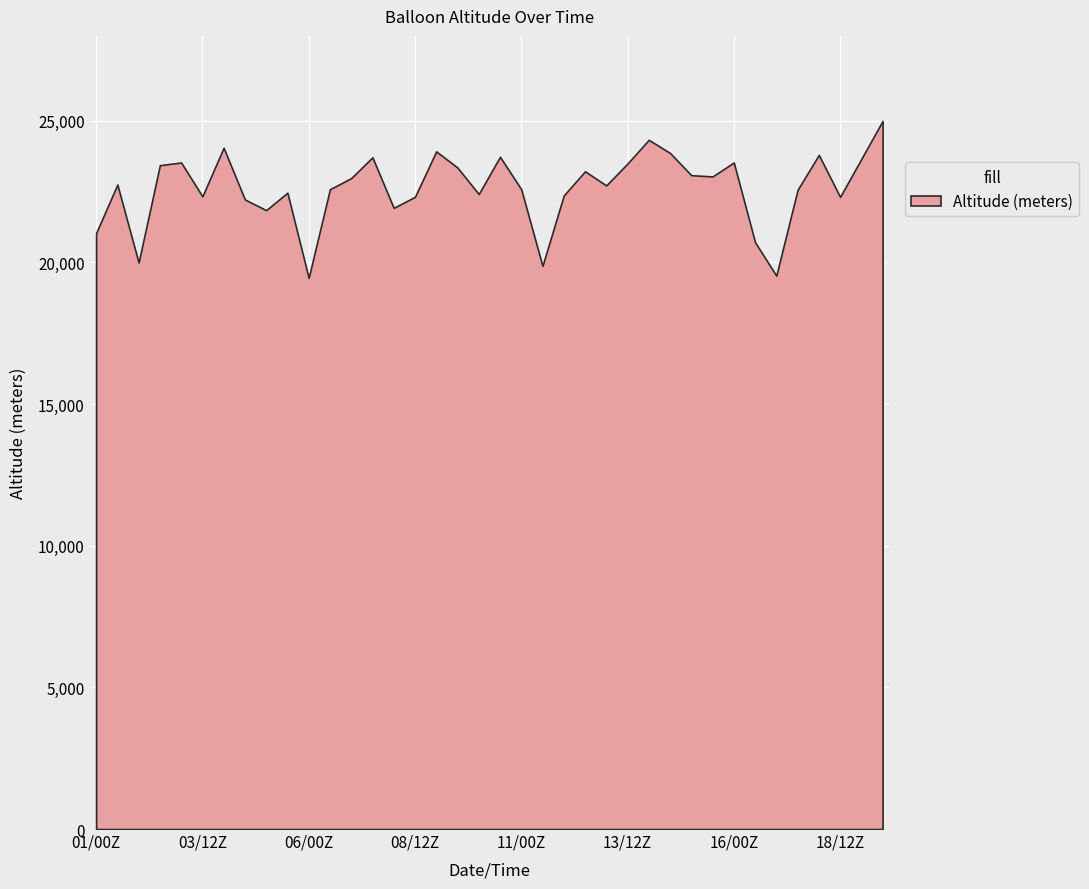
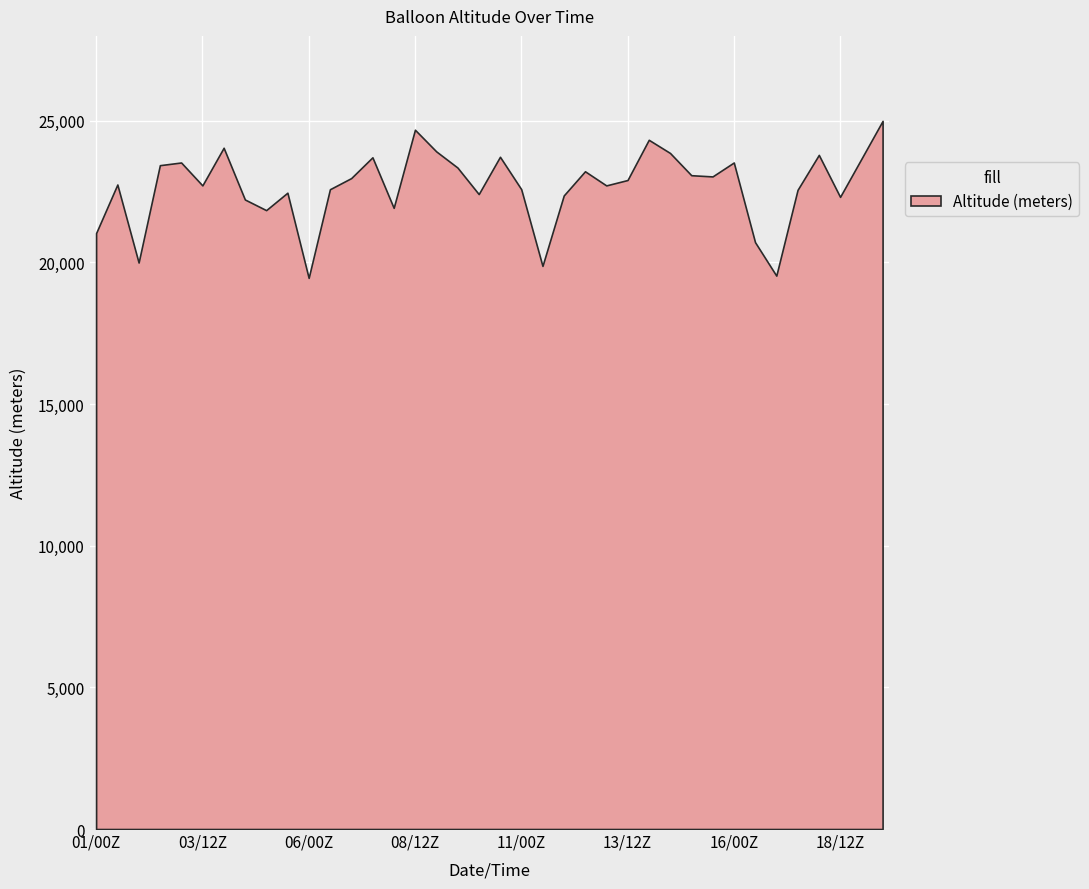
  {
    "01/00Z": "21,000",
-   "03/12Z": "22,300",
+   "03/12Z": "22,700",
    "06/00Z": "19,500",
-   "08/12Z": "22,300",
+   "08/12Z": "24,700",
    "11/00Z": "22,600",
-   "13/12Z": "23,500",
+   "13/12Z": "22,900",
    "16/00Z": "23,500",
    "18/12Z": "22,300"
  }
